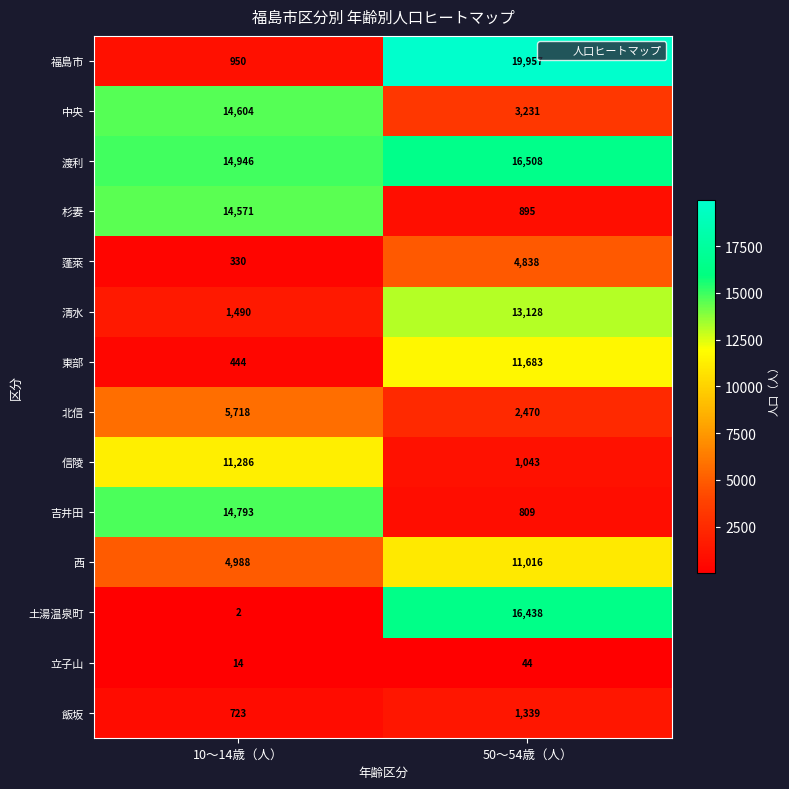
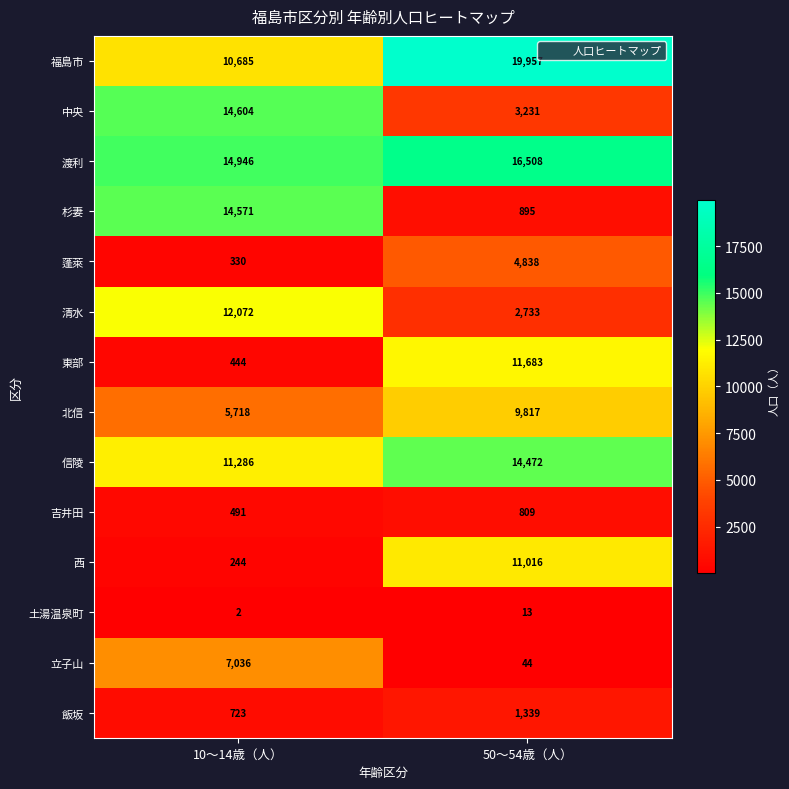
  {
    "福島市": {
-     "10～14歳（人）": "950"
+     "10～14歳（人）": "10,685"
    },
    "中央": {
      "10～14歳（人）": "14,604",
      "50～54歳（人）": "3,231"
    },
    "渡利": {
      "10～14歳（人）": "14,946",
      "50～54歳（人）": "16,508"
    },
    "杉妻": {
      "10～14歳（人）": "14,571",
      "50～54歳（人）": "895"
    },
    "蓬萊": {
      "10～14歳（人）": "330",
      "50～54歳（人）": "4,838"
    },
    "清水": {
-     "10～14歳（人）": "1,490",
-     "50～54歳（人）": "13,128"
+     "10～14歳（人）": "12,072",
+     "50～54歳（人）": "2,733"
    },
    "東部": {
      "10～14歳（人）": "444",
      "50～54歳（人）": "11,683"
    },
    "北信": {
      "10～14歳（人）": "5,718",
-     "50～54歳（人）": "2,470"
+     "50～54歳（人）": "9,817"
    },
    "信陵": {
      "10～14歳（人）": "11,286",
-     "50～54歳（人）": "1,043"
+     "50～54歳（人）": "14,472"
    },
    "吉井田": {
-     "10～14歳（人）": "14,793",
+     "10～14歳（人）": "491",
      "50～54歳（人）": "809"
    },
    "西": {
-     "10～14歳（人）": "4,988",
+     "10～14歳（人）": "244",
      "50～54歳（人）": "11,016"
    },
    "土湯温泉町": {
      "10～14歳（人）": "2",
-     "50～54歳（人）": "16,438"
+     "50～54歳（人）": "13"
    },
    "立子山": {
-     "10～14歳（人）": "14",
+     "10～14歳（人）": "7,036",
      "50～54歳（人）": "44"
    },
    "飯坂": {
      "10～14歳（人）": "723",
      "50～54歳（人）": "1,339"
    }
  }
